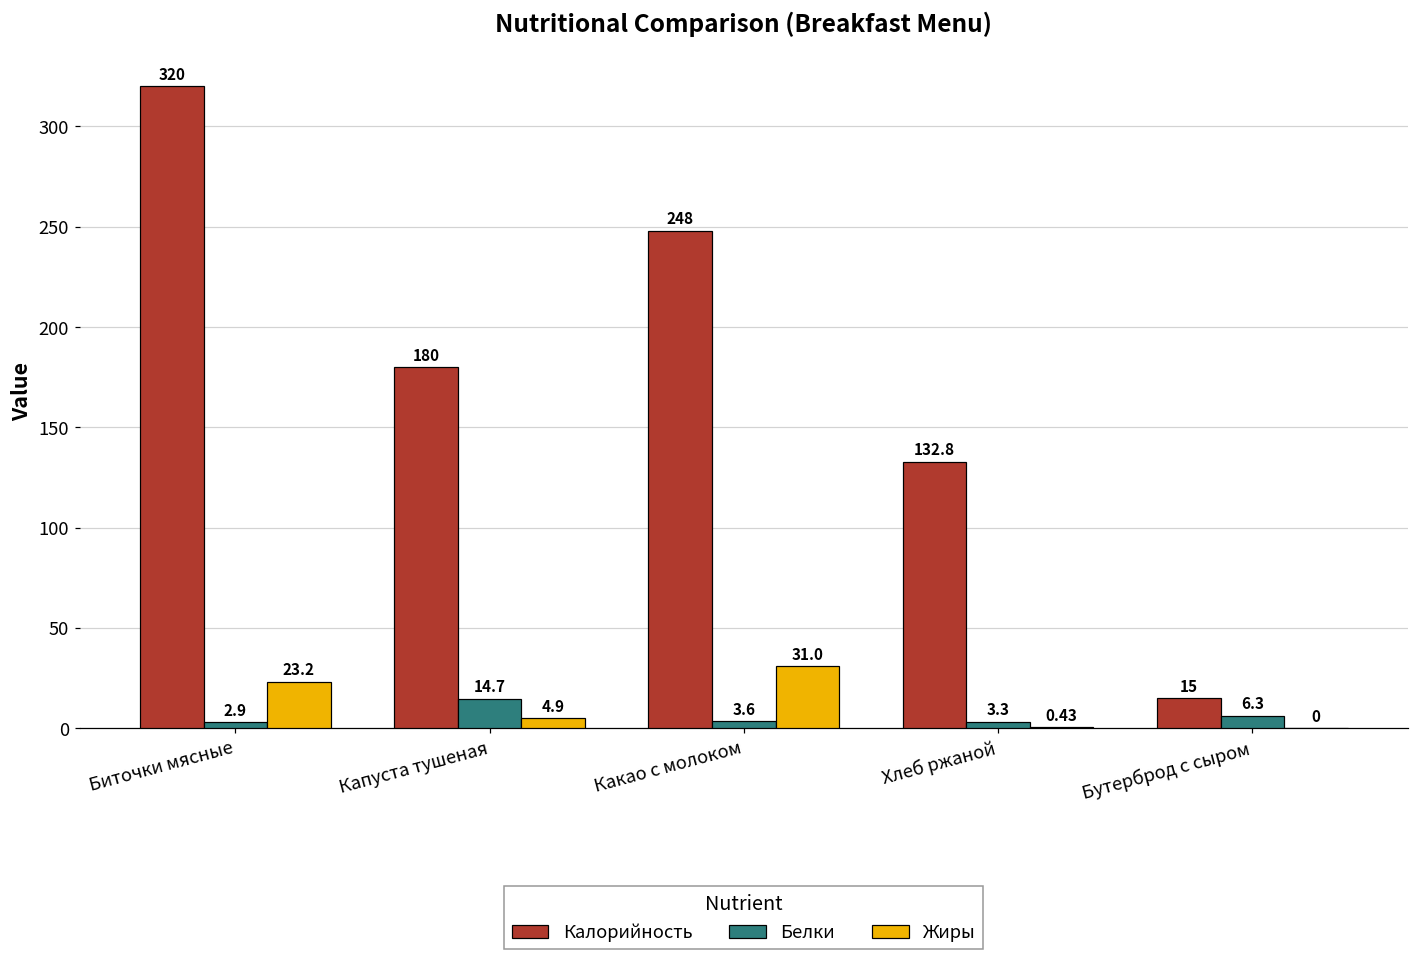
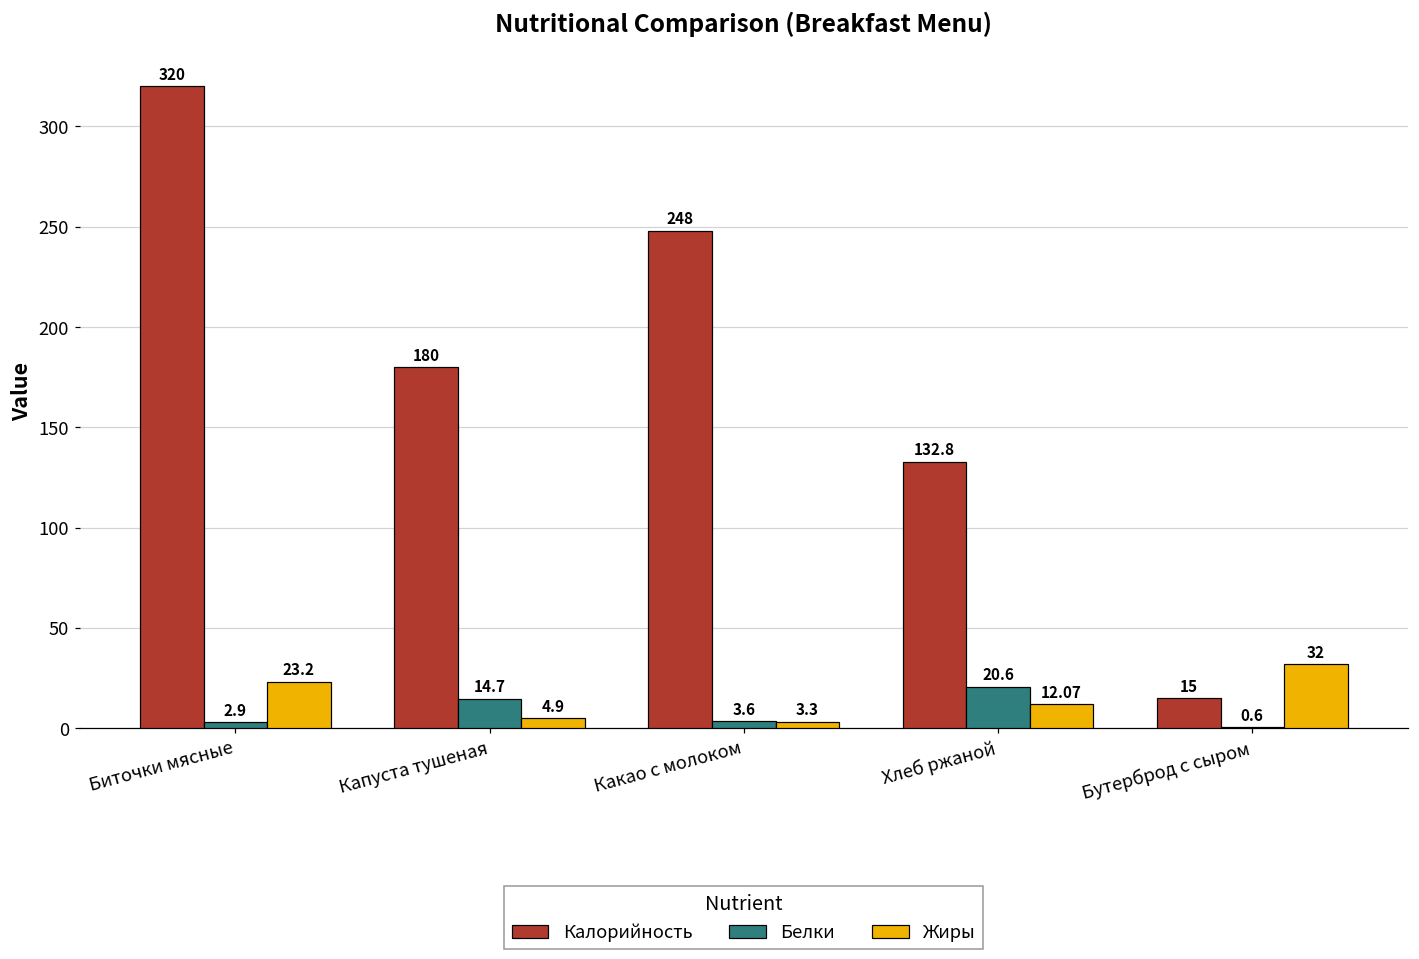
  {
    "Калорийность": {
      "Биточки мясные": 320,
      "Капуста тушеная": 180,
      "Какао с молоком": 248,
      "Хлеб ржаной": 132.8,
      "Бутерброд с сыром": 15
    },
    "Белки": {
      "Биточки мясные": 2.9,
      "Капуста тушеная": 14.7,
      "Какао с молоком": 3.6,
-     "Хлеб ржаной": 3.3,
-     "Бутерброд с сыром": 6.3
+     "Хлеб ржаной": 20.6,
+     "Бутерброд с сыром": 0.6
    },
    "Жиры": {
      "Биточки мясные": 23.2,
      "Капуста тушеная": 4.9,
-     "Какао с молоком": 31.0,
-     "Хлеб ржаной": 0.43,
-     "Бутерброд с сыром": 0
+     "Какао с молоком": 3.3,
+     "Хлеб ржаной": 12.07,
+     "Бутерброд с сыром": 32
    }
  }
